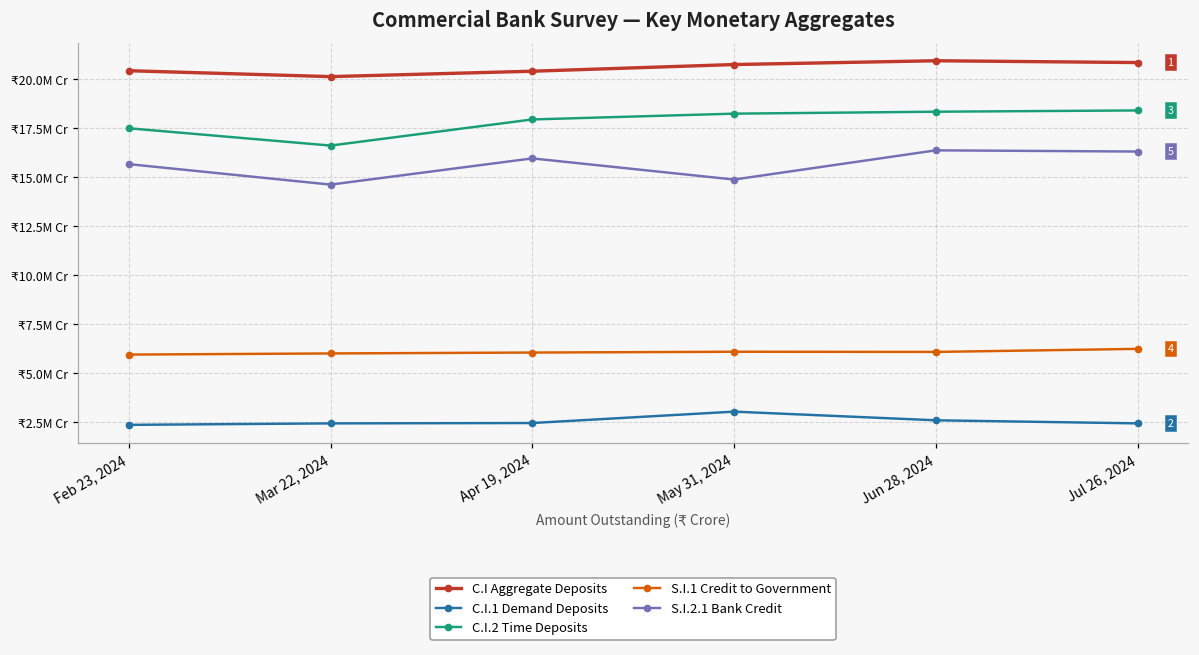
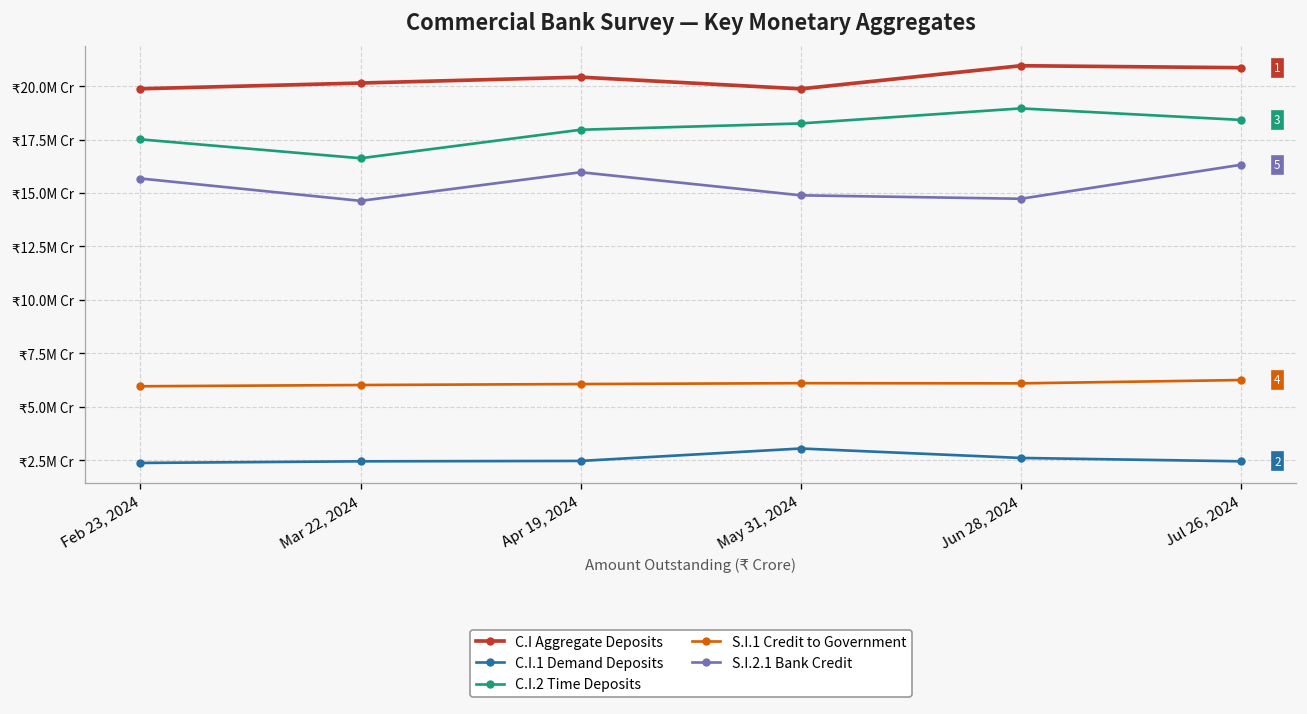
  {
    "C.I Aggregate Deposits": {
-     "Feb 23, 2024": "₹20.4M Cr",
+     "Feb 23, 2024": "₹19.9M Cr",
      "Mar 22, 2024": "₹20.1M Cr",
      "Apr 19, 2024": "₹20.4M Cr",
-     "May 31, 2024": "₹20.8M Cr",
+     "May 31, 2024": "₹19.9M Cr",
      "Jun 28, 2024": "₹21.0M Cr",
      "Jul 26, 2024": "₹20.9M Cr"
    },
    "C.I.1 Demand Deposits": {
      "Feb 23, 2024": "₹2.4M Cr",
      "Mar 22, 2024": "₹2.4M Cr",
      "Apr 19, 2024": "₹2.5M Cr",
      "May 31, 2024": "₹3.0M Cr",
      "Jun 28, 2024": "₹2.6M Cr",
      "Jul 26, 2024": "₹2.4M Cr"
    },
    "C.I.2 Time Deposits": {
      "Feb 23, 2024": "₹17.5M Cr",
      "Mar 22, 2024": "₹16.6M Cr",
      "Apr 19, 2024": "₹18.0M Cr",
      "May 31, 2024": "₹18.3M Cr",
-     "Jun 28, 2024": "₹18.4M Cr",
+     "Jun 28, 2024": "₹19.0M Cr",
      "Jul 26, 2024": "₹18.4M Cr"
    },
    "S.I.1 Credit to Government": {
      "Feb 23, 2024": "₹6.0M Cr",
      "Mar 22, 2024": "₹6.0M Cr",
      "Apr 19, 2024": "₹6.1M Cr",
      "May 31, 2024": "₹6.1M Cr",
      "Jun 28, 2024": "₹6.1M Cr",
      "Jul 26, 2024": "₹6.2M Cr"
    },
    "S.I.2.1 Bank Credit": {
      "Feb 23, 2024": "₹15.7M Cr",
      "Mar 22, 2024": "₹14.6M Cr",
      "Apr 19, 2024": "₹16.0M Cr",
      "May 31, 2024": "₹14.9M Cr",
-     "Jun 28, 2024": "₹16.4M Cr",
+     "Jun 28, 2024": "₹14.7M Cr",
      "Jul 26, 2024": "₹16.3M Cr"
    }
  }
